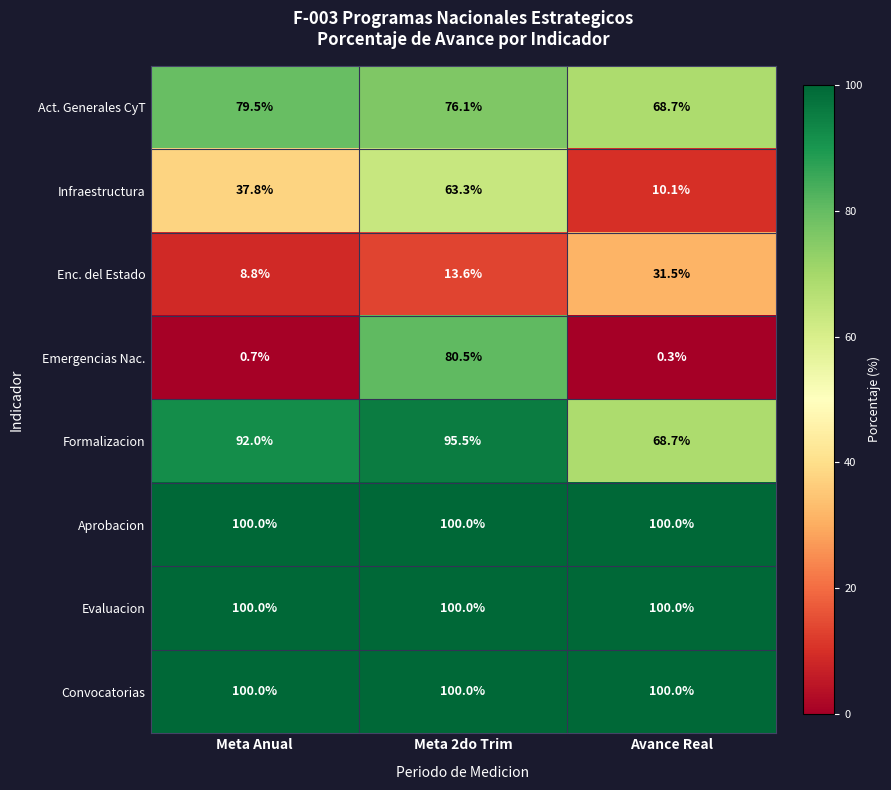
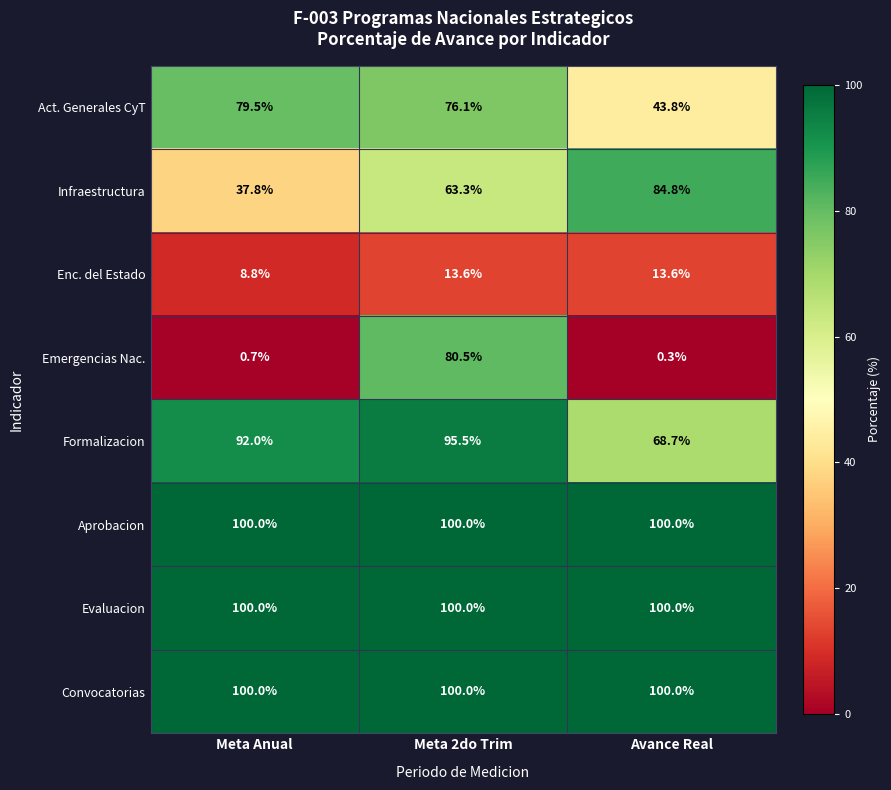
  {
    "Act. Generales CyT": {
      "Meta Anual": "79.5%",
      "Meta 2do Trim": "76.1%",
-     "Avance Real": "68.7%"
+     "Avance Real": "43.8%"
    },
    "Infraestructura": {
      "Meta Anual": "37.8%",
      "Meta 2do Trim": "63.3%",
-     "Avance Real": "10.1%"
+     "Avance Real": "84.8%"
    },
    "Enc. del Estado": {
      "Meta Anual": "8.8%",
      "Meta 2do Trim": "13.6%",
-     "Avance Real": "31.5%"
+     "Avance Real": "13.6%"
    },
    "Emergencias Nac.": {
      "Meta Anual": "0.7%",
      "Meta 2do Trim": "80.5%",
      "Avance Real": "0.3%"
    },
    "Formalizacion": {
      "Meta Anual": "92.0%",
      "Meta 2do Trim": "95.5%",
      "Avance Real": "68.7%"
    },
    "Aprobacion": {
      "Meta Anual": "100.0%",
      "Meta 2do Trim": "100.0%",
      "Avance Real": "100.0%"
    },
    "Evaluacion": {
      "Meta Anual": "100.0%",
      "Meta 2do Trim": "100.0%",
      "Avance Real": "100.0%"
    },
    "Convocatorias": {
      "Meta Anual": "100.0%",
      "Meta 2do Trim": "100.0%",
      "Avance Real": "100.0%"
    }
  }
